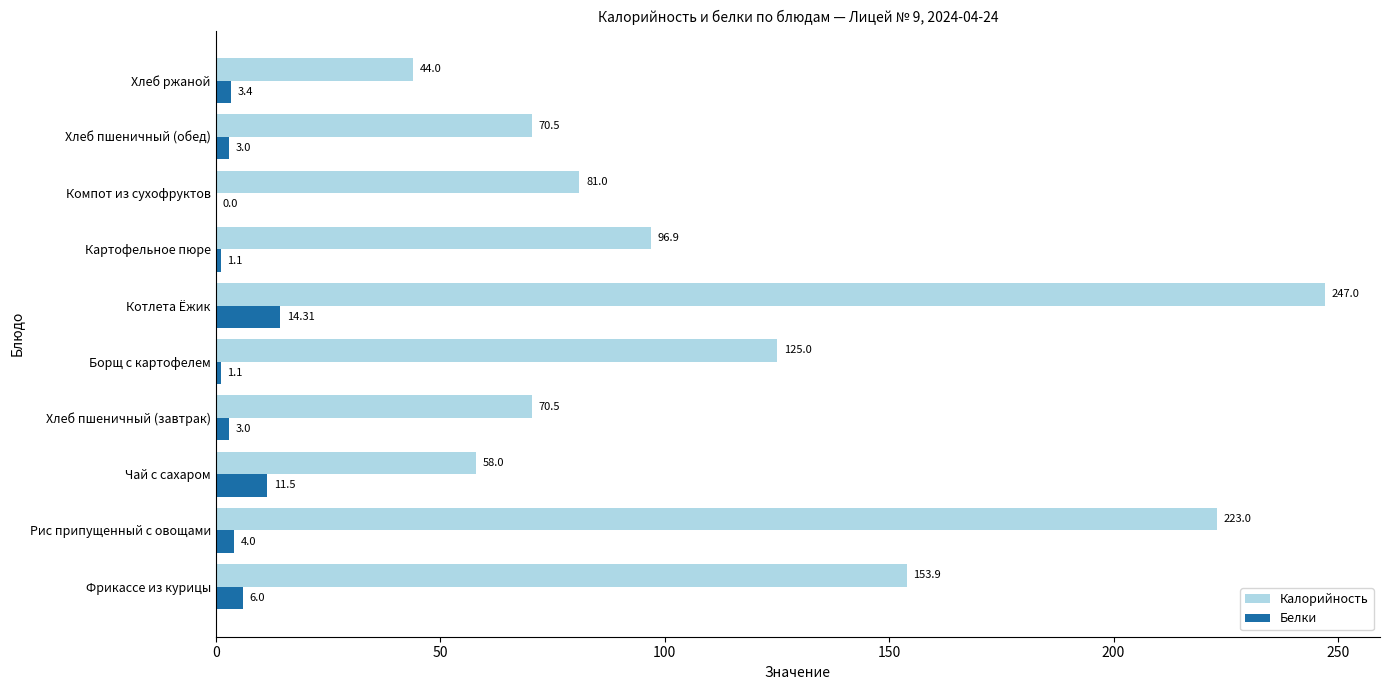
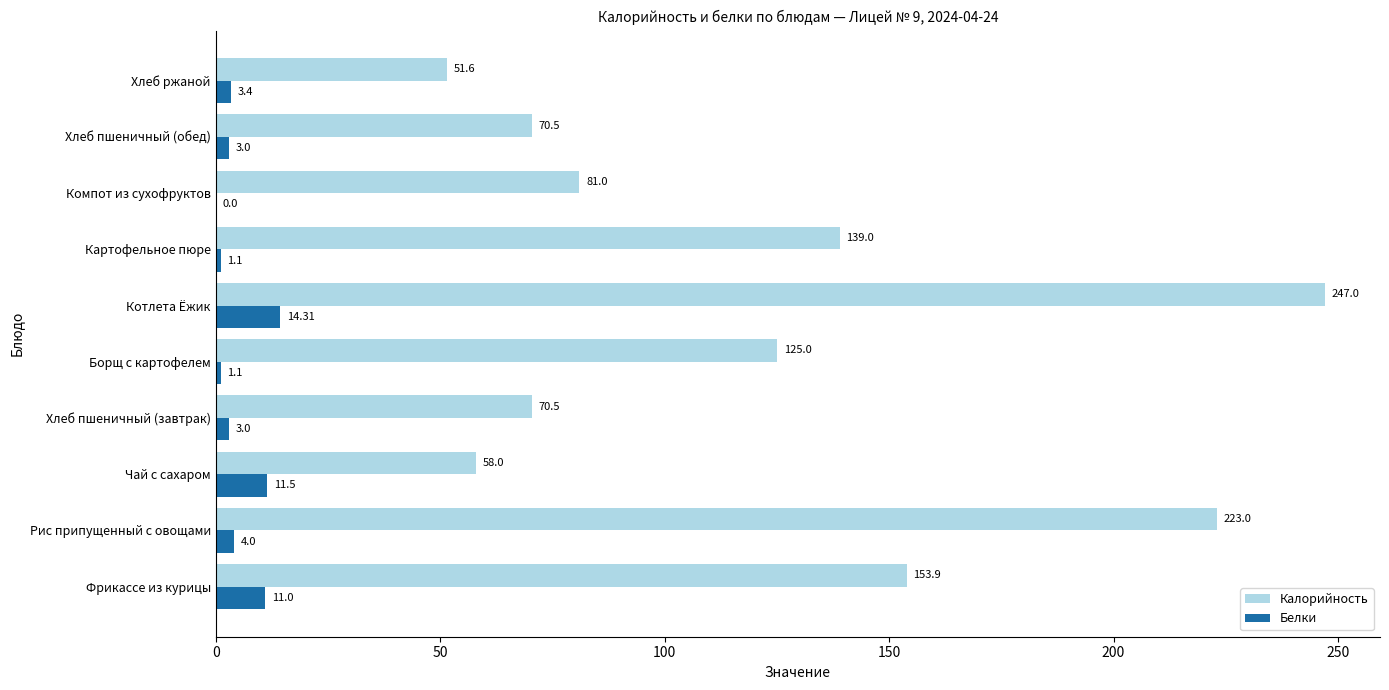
  {
    "Калорийность": {
-     "Хлеб ржаной": 44.0,
+     "Хлеб ржаной": 51.6,
      "Хлеб пшеничный (обед)": 70.5,
      "Компот из сухофруктов": 81.0,
-     "Картофельное пюре": 96.9,
+     "Картофельное пюре": 139.0,
      "Котлета Ёжик": 247.0,
      "Борщ с картофелем": 125.0,
      "Хлеб пшеничный (завтрак)": 70.5,
      "Чай с сахаром": 58.0,
      "Рис припущенный с овощами": 223.0,
      "Фрикассе из курицы": 153.9
    },
    "Белки": {
      "Хлеб ржаной": 3.4,
      "Хлеб пшеничный (обед)": 3.0,
      "Компот из сухофруктов": 0.0,
      "Картофельное пюре": 1.1,
      "Котлета Ёжик": 14.31,
      "Борщ с картофелем": 1.1,
      "Хлеб пшеничный (завтрак)": 3.0,
      "Чай с сахаром": 11.5,
      "Рис припущенный с овощами": 4.0,
-     "Фрикассе из курицы": 6.0
+     "Фрикассе из курицы": 11.0
    }
  }
